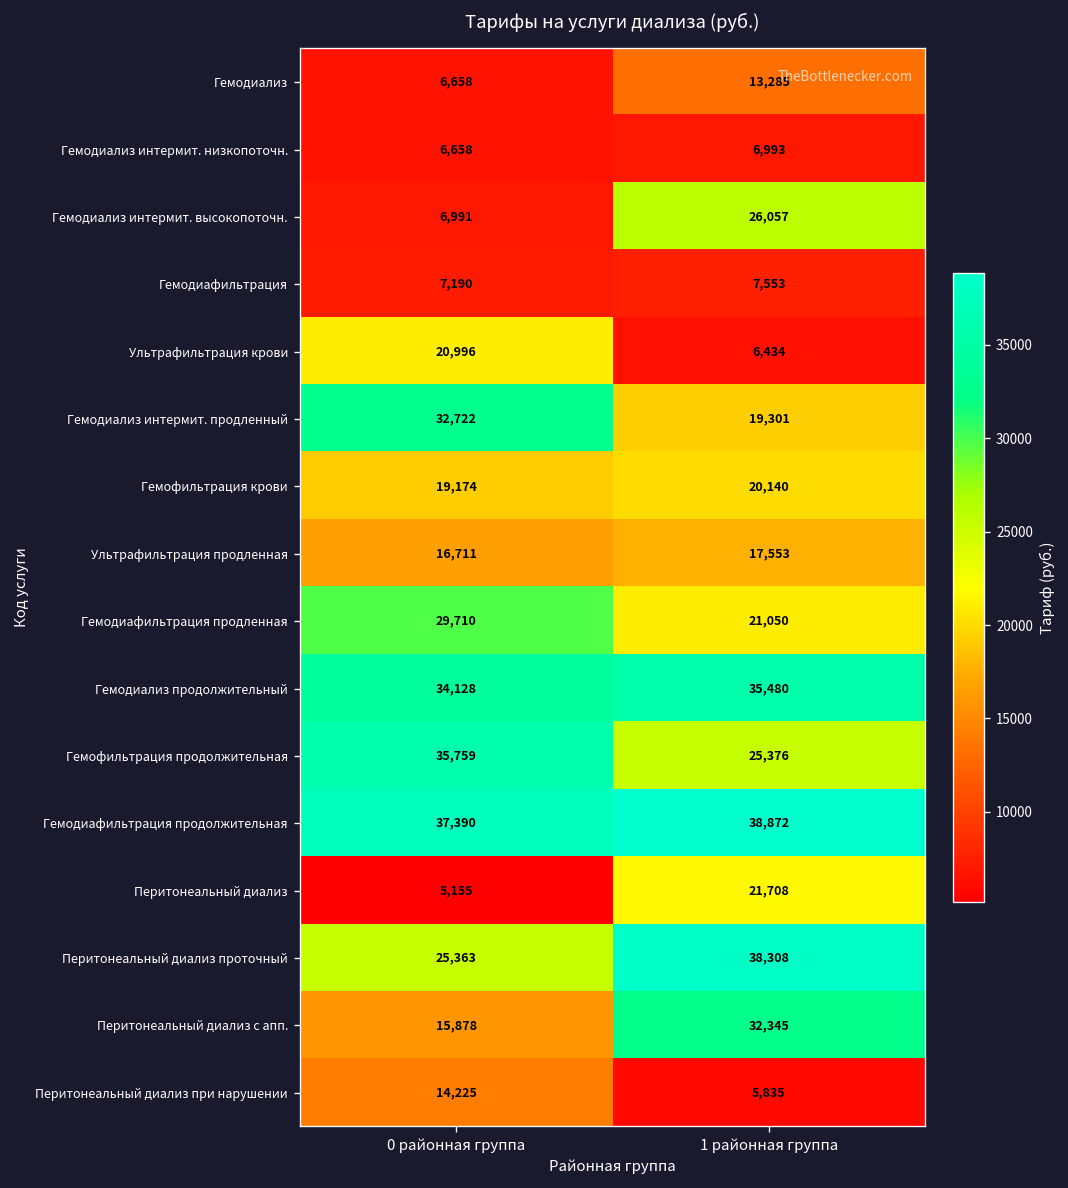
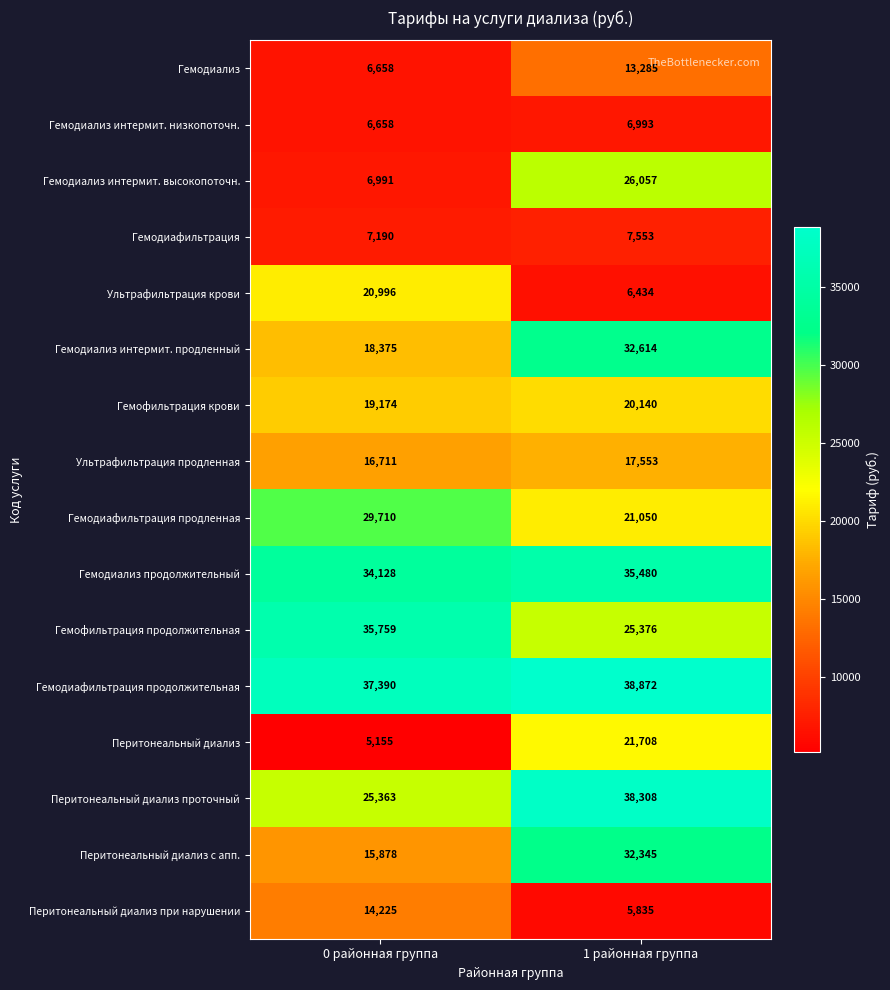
  {
    "Гемодиализ": {
      "0 районная группа": "6,658"
    },
    "Гемодиализ интермит. низкопоточн.": {
      "0 районная группа": "6,658",
      "1 районная группа": "6,993"
    },
    "Гемодиализ интермит. высокопоточн.": {
      "0 районная группа": "6,991",
      "1 районная группа": "26,057"
    },
    "Гемодиафильтрация": {
      "0 районная группа": "7,190",
      "1 районная группа": "7,553"
    },
    "Ультрафильтрация крови": {
      "0 районная группа": "20,996",
      "1 районная группа": "6,434"
    },
    "Гемодиализ интермит. продленный": {
-     "0 районная группа": "32,722",
-     "1 районная группа": "19,301"
+     "0 районная группа": "18,375",
+     "1 районная группа": "32,614"
    },
    "Гемофильтрация крови": {
      "0 районная группа": "19,174",
      "1 районная группа": "20,140"
    },
    "Ультрафильтрация продленная": {
      "0 районная группа": "16,711",
      "1 районная группа": "17,553"
    },
    "Гемодиафильтрация продленная": {
      "0 районная группа": "29,710",
      "1 районная группа": "21,050"
    },
    "Гемодиализ продолжительный": {
      "0 районная группа": "34,128",
      "1 районная группа": "35,480"
    },
    "Гемофильтрация продолжительная": {
      "0 районная группа": "35,759",
      "1 районная группа": "25,376"
    },
    "Гемодиафильтрация продолжительная": {
      "0 районная группа": "37,390",
      "1 районная группа": "38,872"
    },
    "Перитонеальный диализ": {
      "0 районная группа": "5,155",
      "1 районная группа": "21,708"
    },
    "Перитонеальный диализ проточный": {
      "0 районная группа": "25,363",
      "1 районная группа": "38,308"
    },
    "Перитонеальный диализ с апп.": {
      "0 районная группа": "15,878",
      "1 районная группа": "32,345"
    },
    "Перитонеальный диализ при нарушении": {
      "0 районная группа": "14,225",
      "1 районная группа": "5,835"
    }
  }
